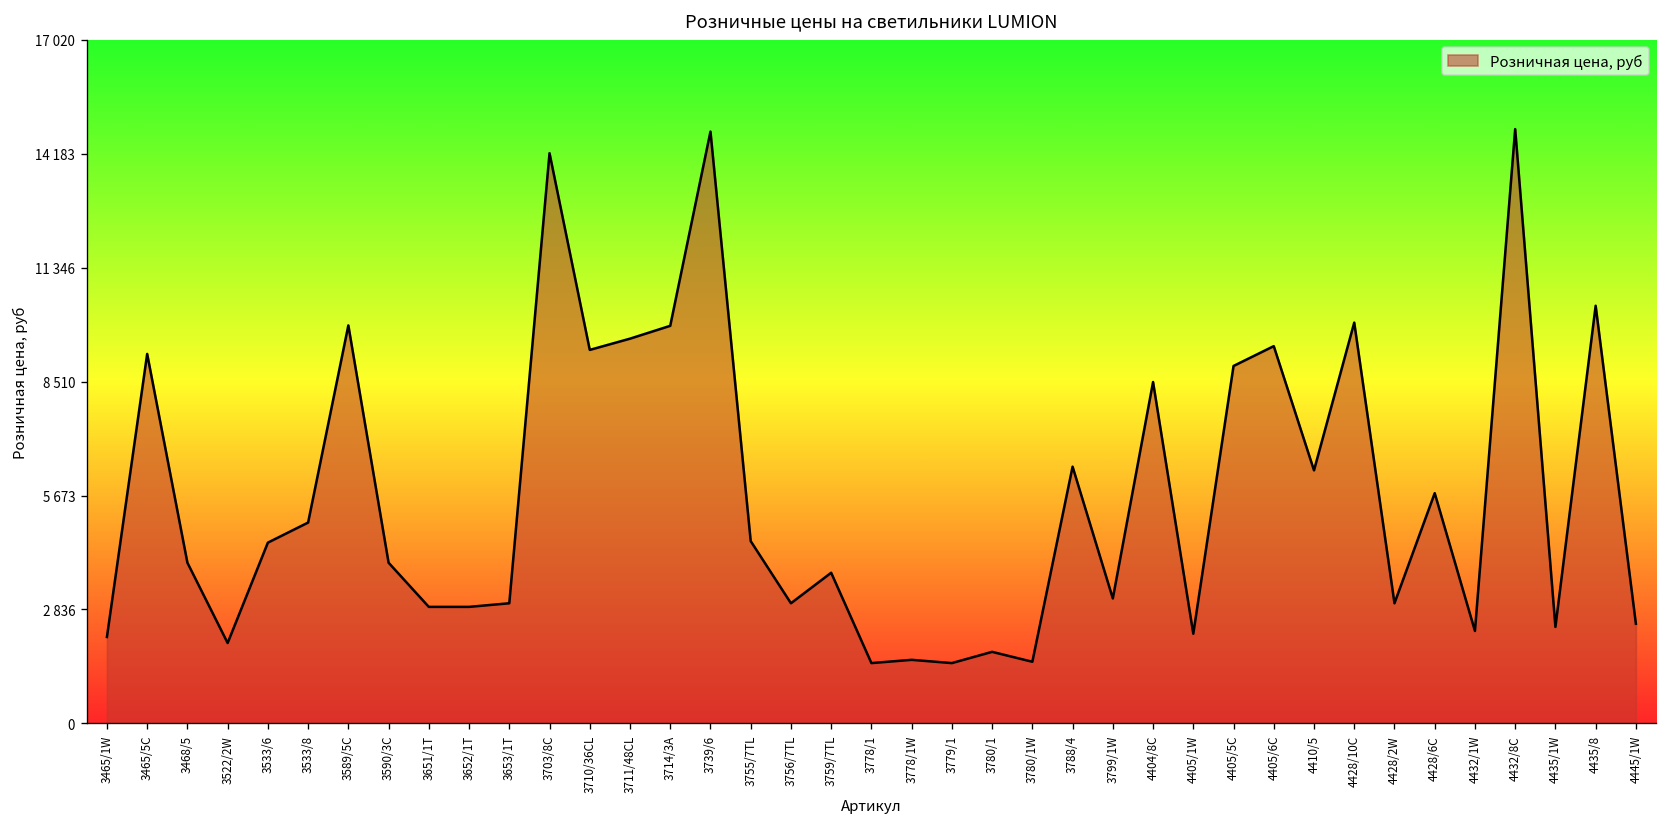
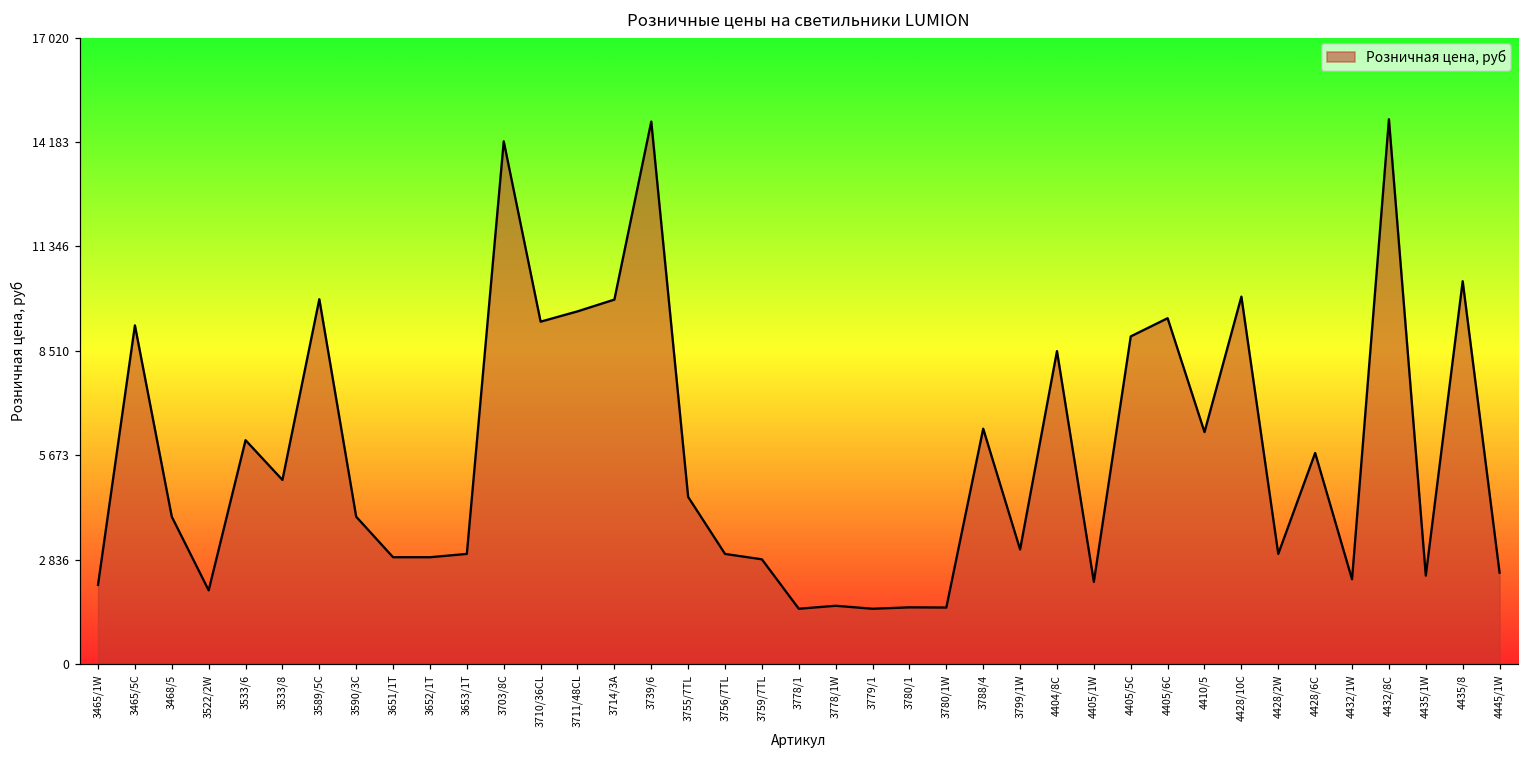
  {
    "3465/1W": 2200,
    "3465/5C": 9200,
    "3468/5": 4000,
    "3522/2W": 2000,
-   "3533/6": 4500,
+   "3533/6": 6100,
    "3533/8": 5000,
    "3589/5C": 9900,
    "3590/3C": 4000,
    "3651/1T": 2900,
    "3652/1T": 2900,
    "3653/1T": 3000,
    "3703/8C": 14200,
    "3710/36CL": 9300,
    "3711/48CL": 9600,
    "3714/3A": 9900,
    "3739/6": 14700,
    "3755/7TL": 4500,
    "3756/7TL": 3000,
-   "3759/7TL": 3800,
+   "3759/7TL": 2800,
    "3778/1": 1500,
    "3778/1W": 1600,
    "3779/1": 1500,
-   "3780/1": 1800,
+   "3780/1": 1500,
    "3780/1W": 1500,
    "3788/4": 6400,
    "3799/1W": 3100,
    "4404/8C": 8500,
    "4405/1W": 2200,
    "4405/5C": 8900,
    "4405/6C": 9400,
    "4410/5": 6300,
    "4428/10C": 10000,
    "4428/2W": 3000,
    "4428/6C": 5700,
    "4432/1W": 2300,
    "4432/8C": 14800,
    "4435/1W": 2400,
    "4435/8": 10400,
    "4445/1W": 2500
  }
